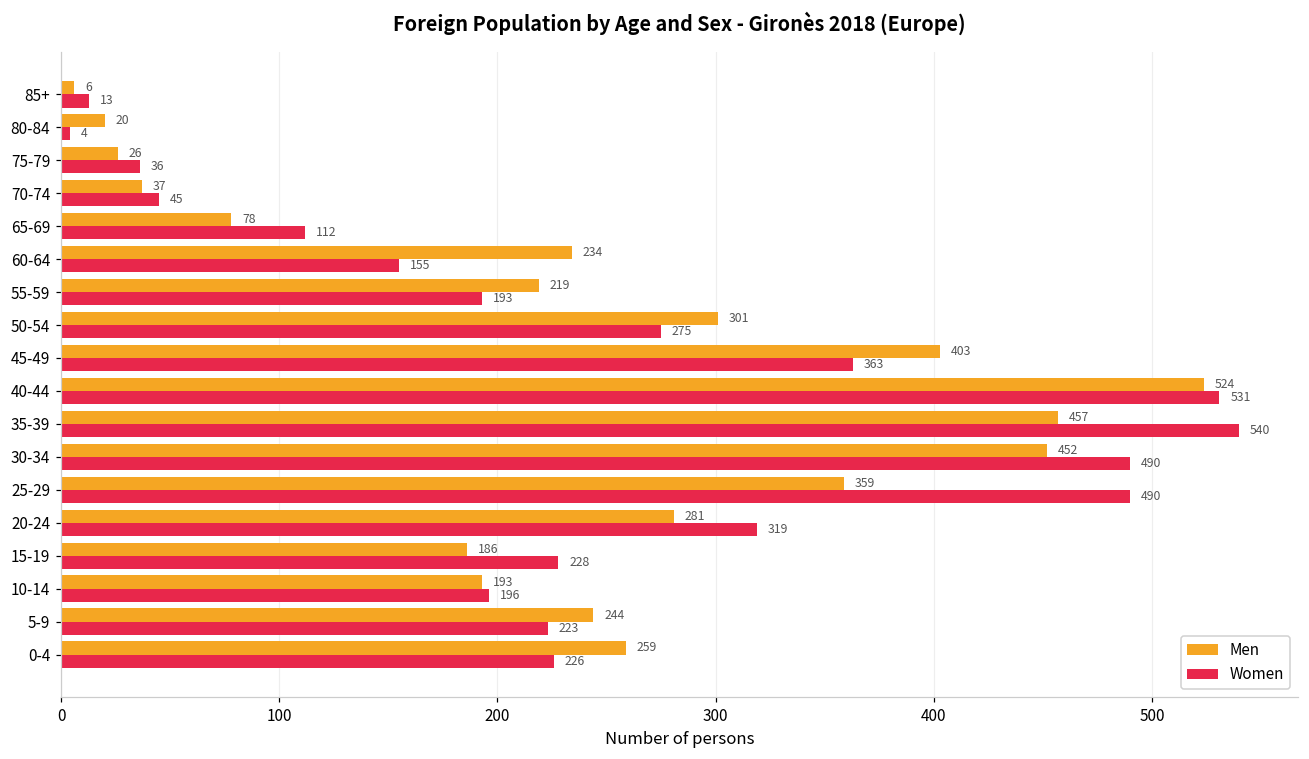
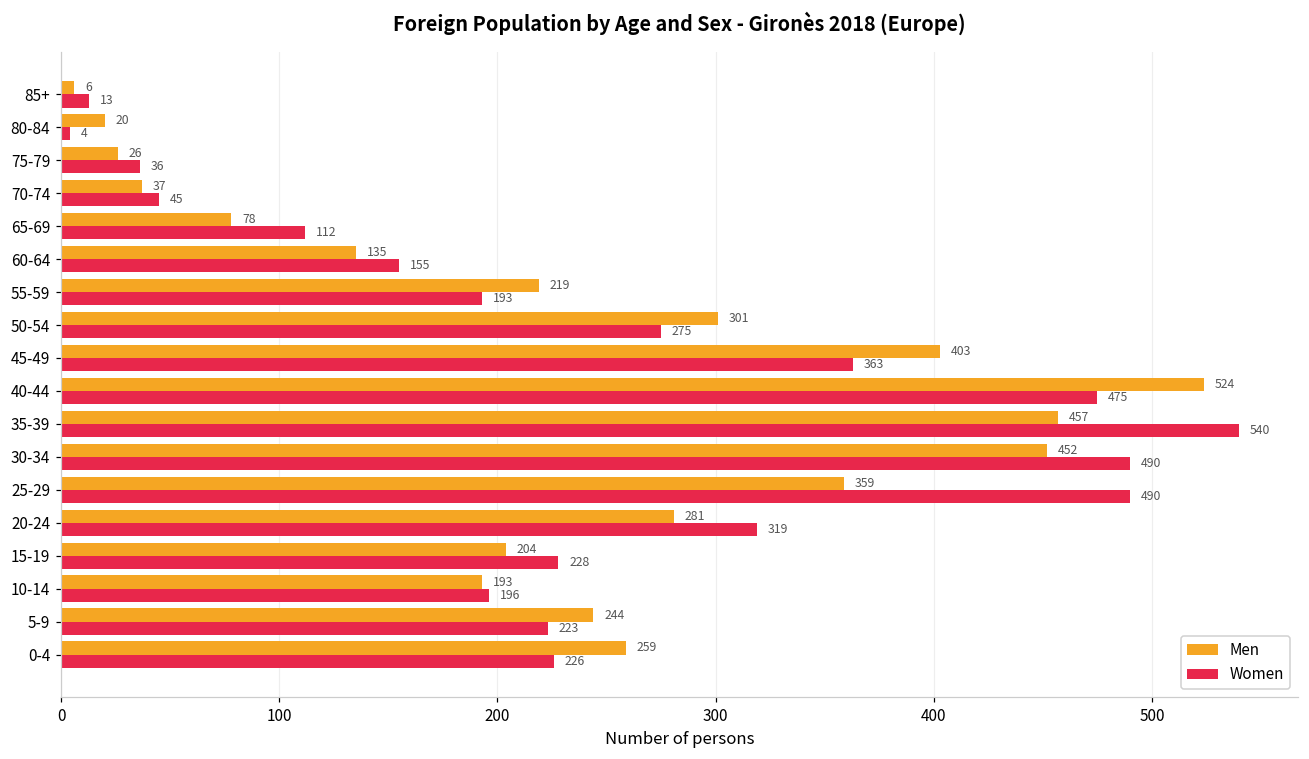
  {
    "Men": {
      "85+": 6,
      "80-84": 20,
      "75-79": 26,
      "70-74": 37,
      "65-69": 78,
-     "60-64": 234,
+     "60-64": 135,
      "55-59": 219,
      "50-54": 301,
      "45-49": 403,
      "40-44": 524,
      "35-39": 457,
      "30-34": 452,
      "25-29": 359,
      "20-24": 281,
-     "15-19": 186,
+     "15-19": 204,
      "10-14": 193,
      "5-9": 244,
      "0-4": 259
    },
    "Women": {
      "85+": 13,
      "80-84": 4,
      "75-79": 36,
      "70-74": 45,
      "65-69": 112,
      "60-64": 155,
      "55-59": 193,
      "50-54": 275,
      "45-49": 363,
-     "40-44": 531,
+     "40-44": 475,
      "35-39": 540,
      "30-34": 490,
      "25-29": 490,
      "20-24": 319,
      "15-19": 228,
      "10-14": 196,
      "5-9": 223,
      "0-4": 226
    }
  }
